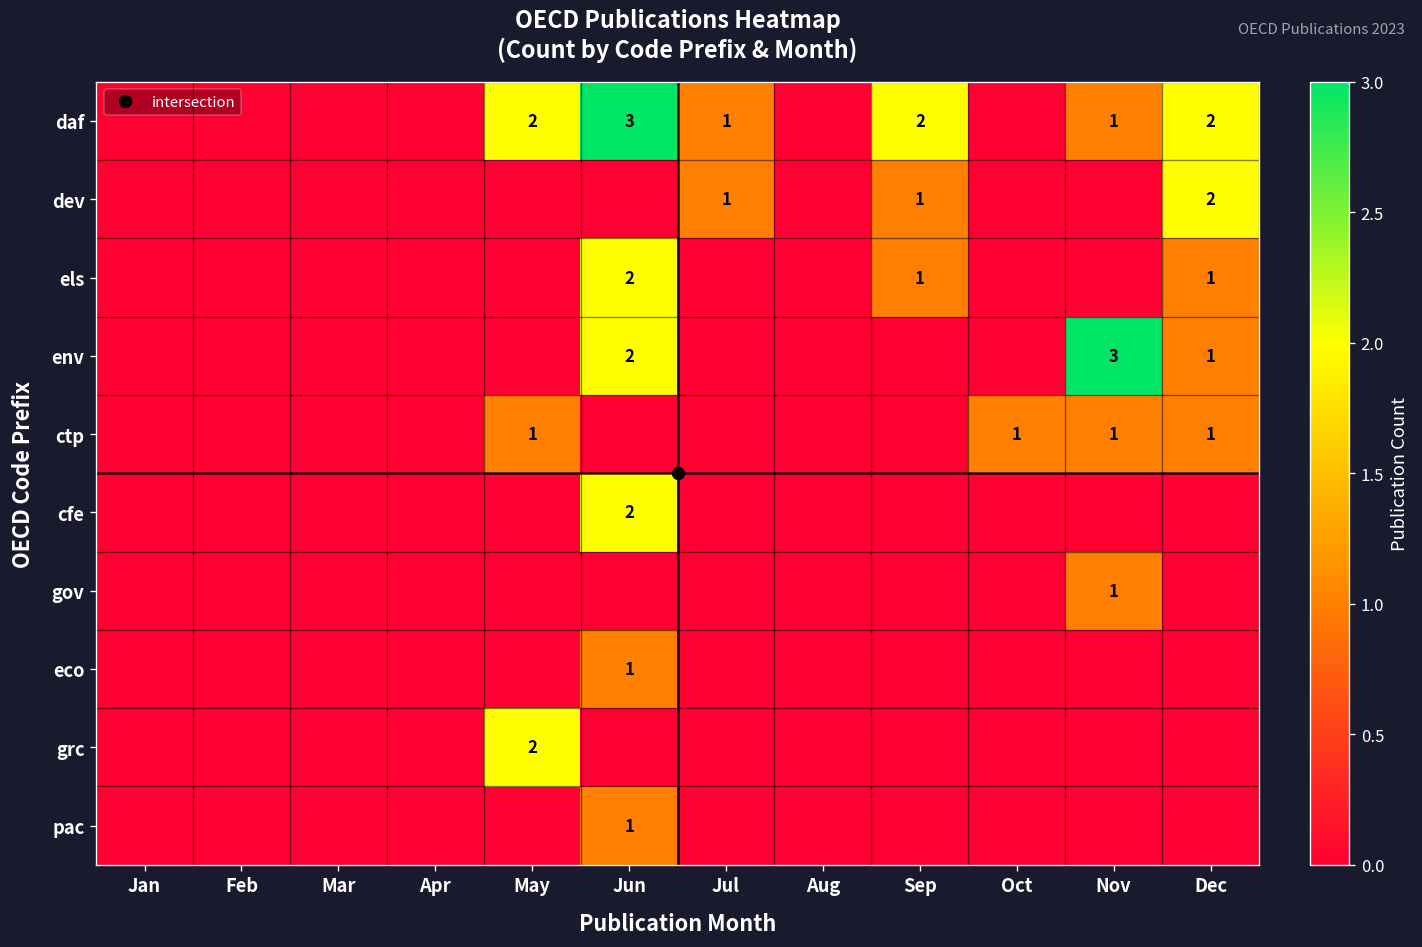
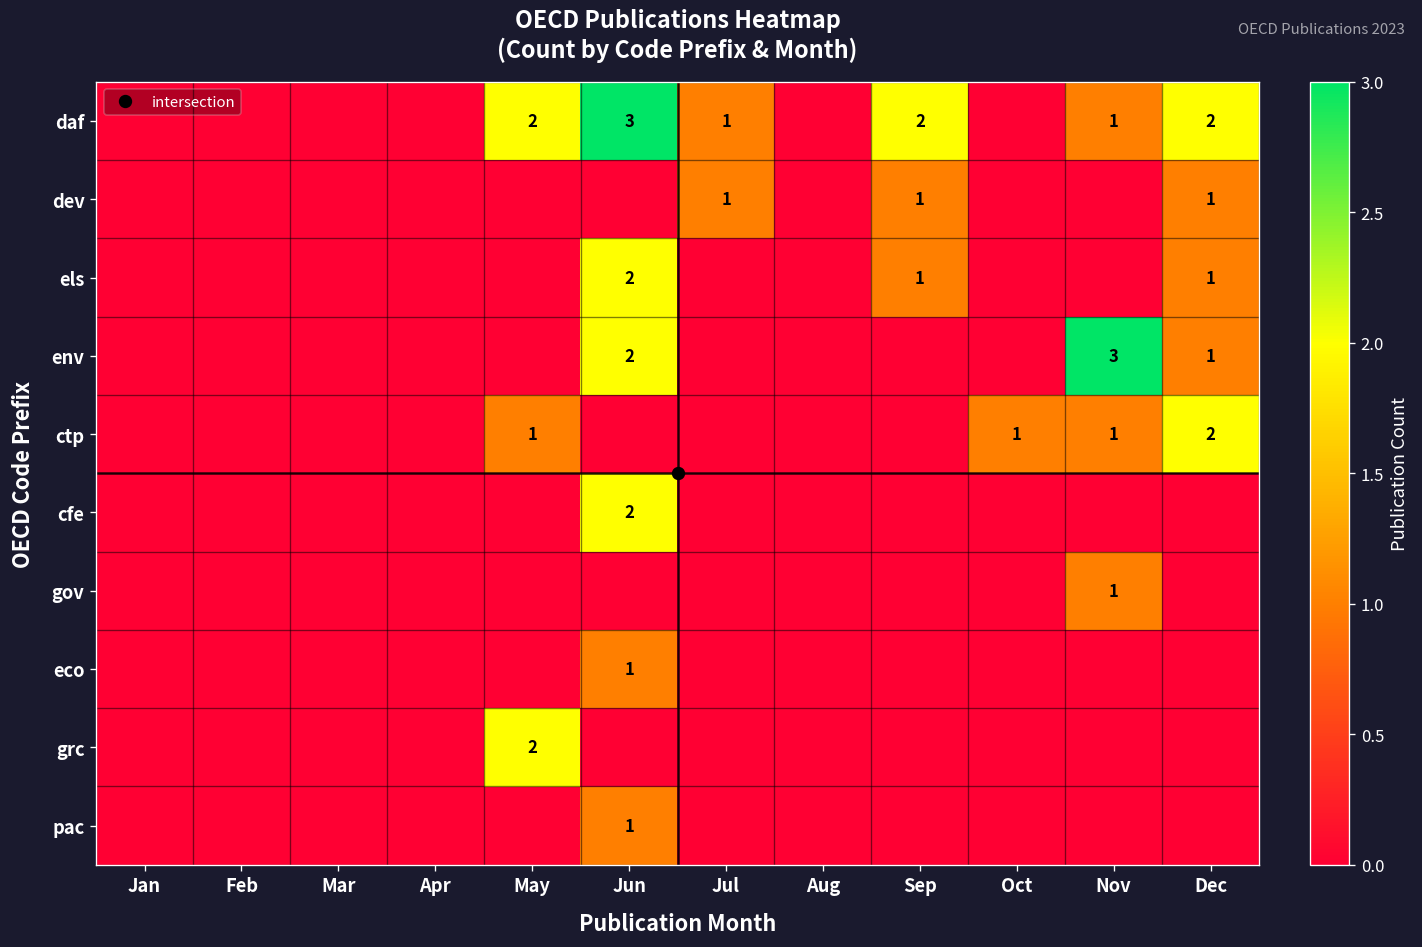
  {
    "daf": {
      "May": 2,
      "Jun": 3,
      "Jul": 1,
      "Sep": 2,
      "Nov": 1,
      "Dec": 2
    },
    "dev": {
      "Jul": 1,
      "Sep": 1,
-     "Dec": 2
+     "Dec": 1
    },
    "els": {
      "Jun": 2,
      "Sep": 1,
      "Dec": 1
    },
    "env": {
      "Jun": 2,
      "Nov": 3,
      "Dec": 1
    },
    "ctp": {
      "May": 1,
      "Oct": 1,
      "Nov": 1,
-     "Dec": 1
+     "Dec": 2
    },
    "cfe": {
      "Jun": 2
    },
    "gov": {
      "Nov": 1
    },
    "eco": {
      "Jun": 1
    },
    "grc": {
      "May": 2
    },
    "pac": {
      "Jun": 1
    }
  }
